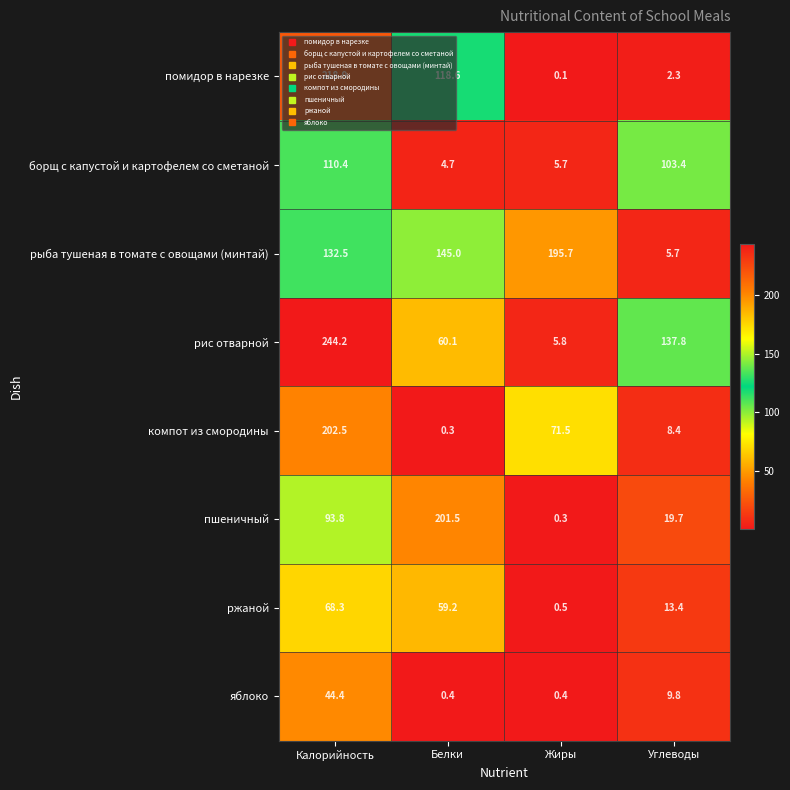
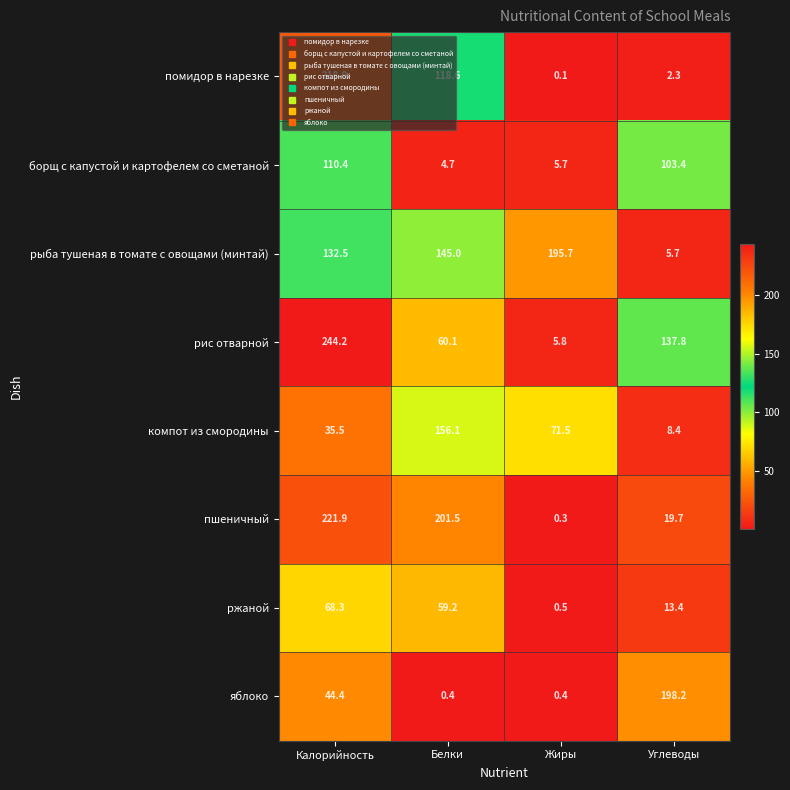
  {
    "помидор в нарезке": {
      "Жиры": 0.1,
      "Углеводы": 2.3
    },
    "борщ с капустой и картофелем со сметаной": {
      "Калорийность": 110.4,
      "Белки": 4.7,
      "Жиры": 5.7,
      "Углеводы": 103.4
    },
    "рыба тушеная в томате с овощами (минтай)": {
      "Калорийность": 132.5,
      "Белки": 145.0,
      "Жиры": 195.7,
      "Углеводы": 5.7
    },
    "рис отварной": {
      "Калорийность": 244.2,
      "Белки": 60.1,
      "Жиры": 5.8,
      "Углеводы": 137.8
    },
    "компот из смородины": {
-     "Калорийность": 202.5,
-     "Белки": 0.3,
+     "Калорийность": 35.5,
+     "Белки": 156.1,
      "Жиры": 71.5,
      "Углеводы": 8.4
    },
    "пшеничный": {
-     "Калорийность": 93.8,
+     "Калорийность": 221.9,
      "Белки": 201.5,
      "Жиры": 0.3,
      "Углеводы": 19.7
    },
    "ржаной": {
      "Калорийность": 68.3,
      "Белки": 59.2,
      "Жиры": 0.5,
      "Углеводы": 13.4
    },
    "яблоко": {
      "Калорийность": 44.4,
      "Белки": 0.4,
      "Жиры": 0.4,
-     "Углеводы": 9.8
+     "Углеводы": 198.2
    }
  }
